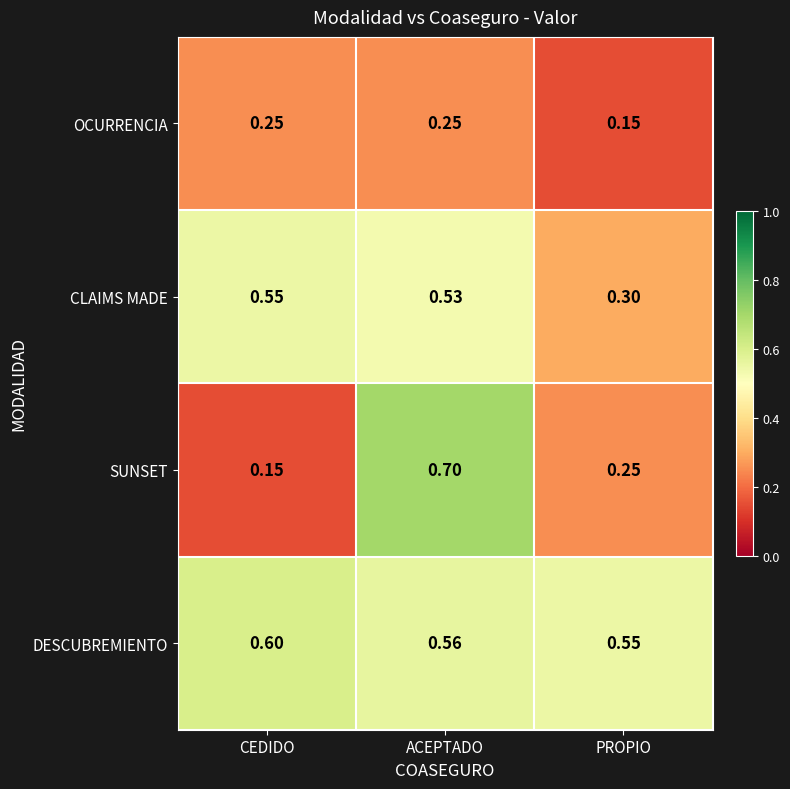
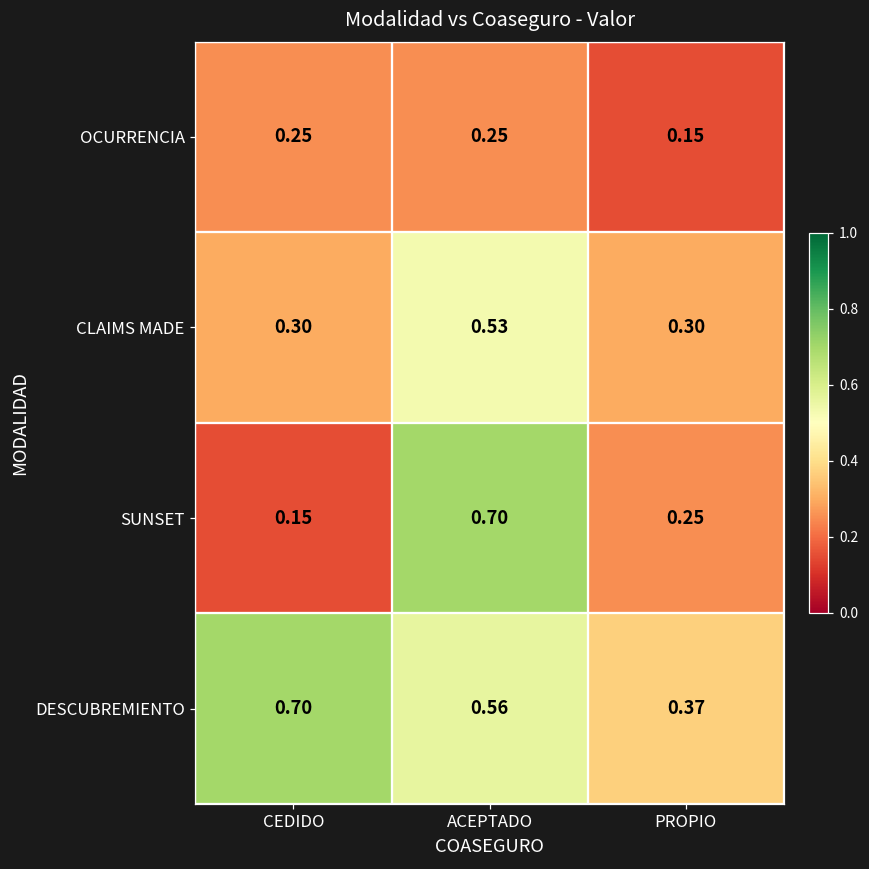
  {
    "OCURRENCIA": {
      "CEDIDO": 0.25,
      "ACEPTADO": 0.25,
      "PROPIO": 0.15
    },
    "CLAIMS MADE": {
-     "CEDIDO": 0.55,
+     "CEDIDO": 0.30,
      "ACEPTADO": 0.53,
      "PROPIO": 0.30
    },
    "SUNSET": {
      "CEDIDO": 0.15,
      "ACEPTADO": 0.70,
      "PROPIO": 0.25
    },
    "DESCUBREMIENTO": {
-     "CEDIDO": 0.60,
+     "CEDIDO": 0.70,
      "ACEPTADO": 0.56,
-     "PROPIO": 0.55
+     "PROPIO": 0.37
    }
  }
